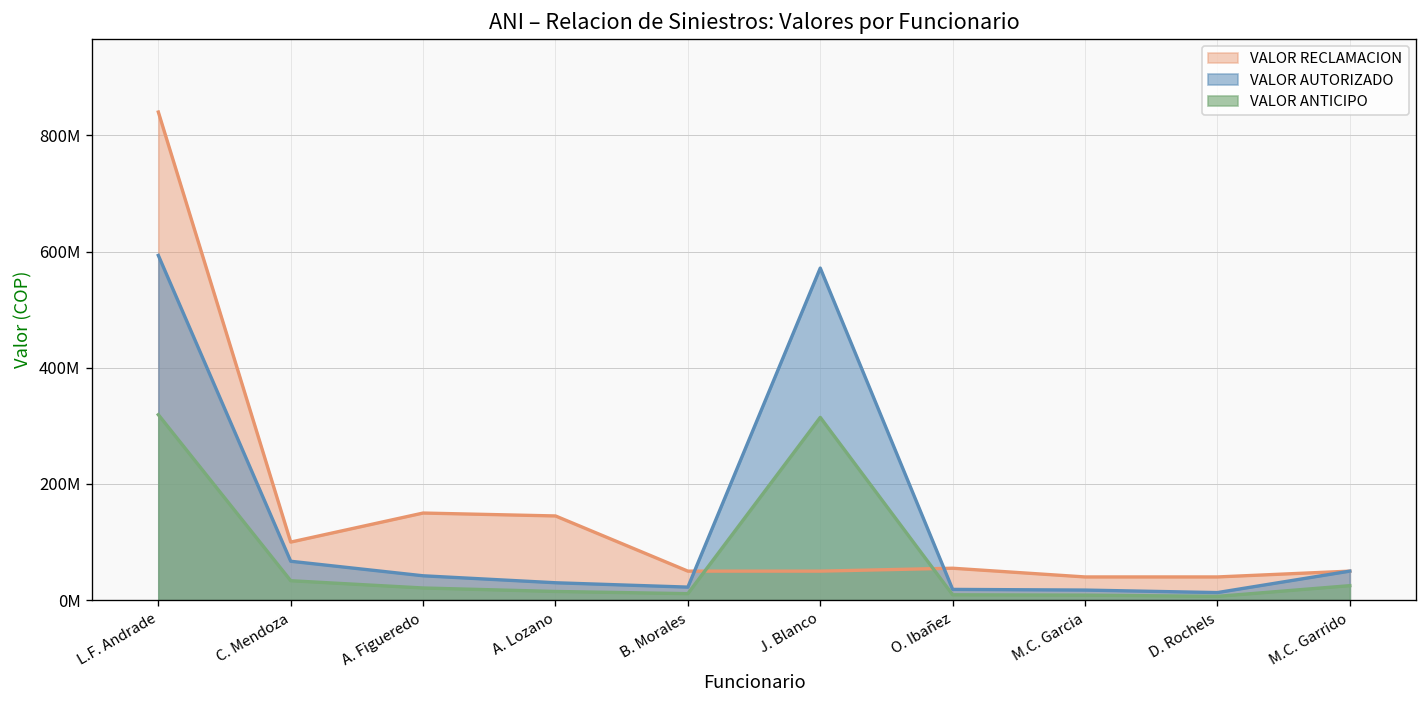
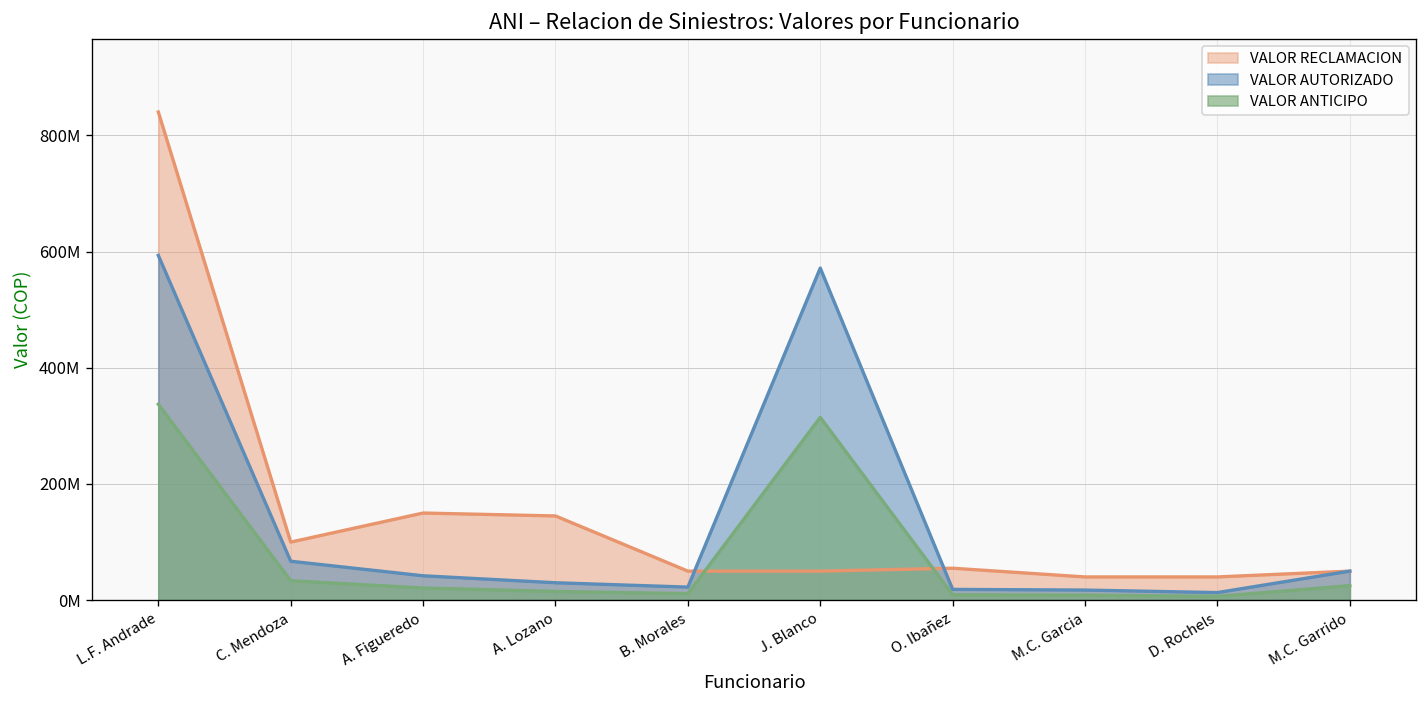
  {
    "VALOR RECLAMACION": {
      "L.F. Andrade": 840000000,
      "C. Mendoza": 100000000,
      "A. Figueredo": 150000000,
      "A. Lozano": 150000000,
      "B. Morales": 50000000,
      "J. Blanco": 50000000,
      "O. Ibañez": 60000000,
      "M.C. Garcia": 40000000,
      "D. Rochels": 40000000
    },
    "VALOR AUTORIZADO": {
      "L.F. Andrade": 590000000,
      "C. Mendoza": 70000000,
      "A. Figueredo": 40000000,
      "A. Lozano": 30000000,
      "B. Morales": 20000000,
      "J. Blanco": 570000000,
      "O. Ibañez": 20000000,
      "M.C. Garcia": 20000000,
      "D. Rochels": 10000000
    },
    "VALOR ANTICIPO": {
-     "L.F. Andrade": 320000000,
+     "L.F. Andrade": 340000000,
      "C. Mendoza": 30000000,
      "A. Figueredo": 20000000,
      "A. Lozano": 20000000,
      "B. Morales": 10000000,
      "J. Blanco": 310000000,
      "O. Ibañez": 10000000,
      "M.C. Garcia": 10000000,
      "D. Rochels": 10000000,
      "M.C. Garrido": 30000000
    }
  }
